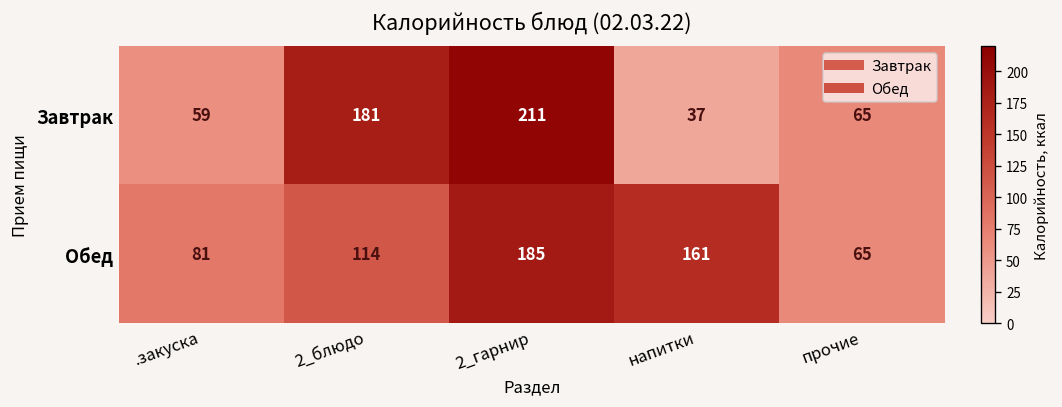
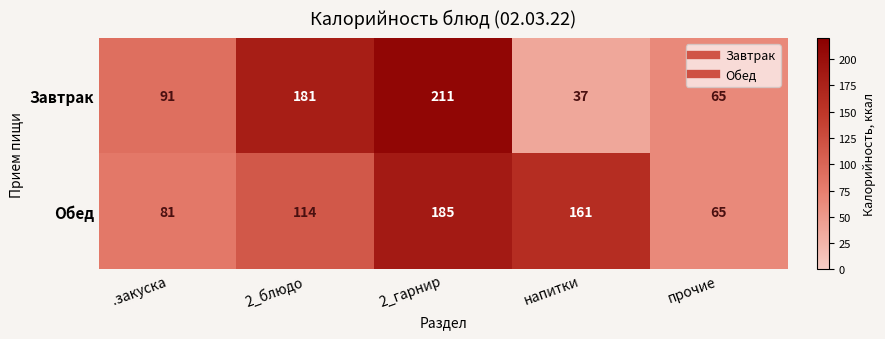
  {
    "Завтрак": {
-     ".закуска": 59,
+     ".закуска": 91,
      "2_блюдо": 181,
      "2_гарнир": 211,
      "напитки": 37,
      "прочие": 65
    },
    "Обед": {
      ".закуска": 81,
      "2_блюдо": 114,
      "2_гарнир": 185,
      "напитки": 161,
      "прочие": 65
    }
  }
